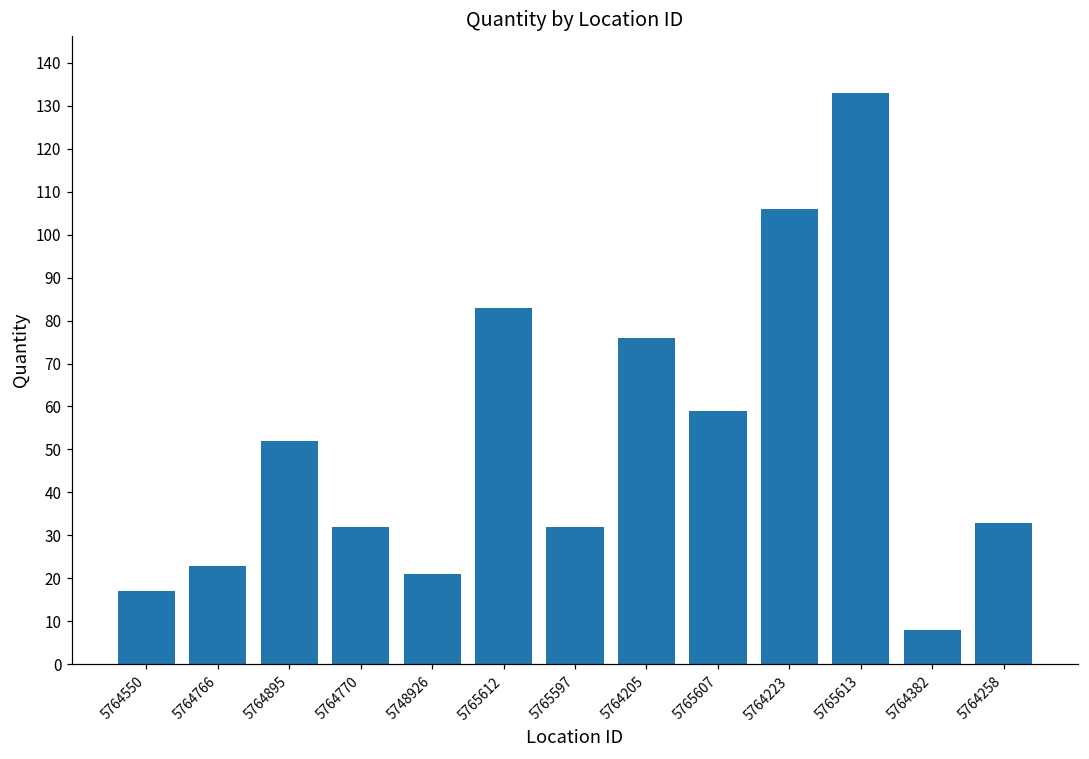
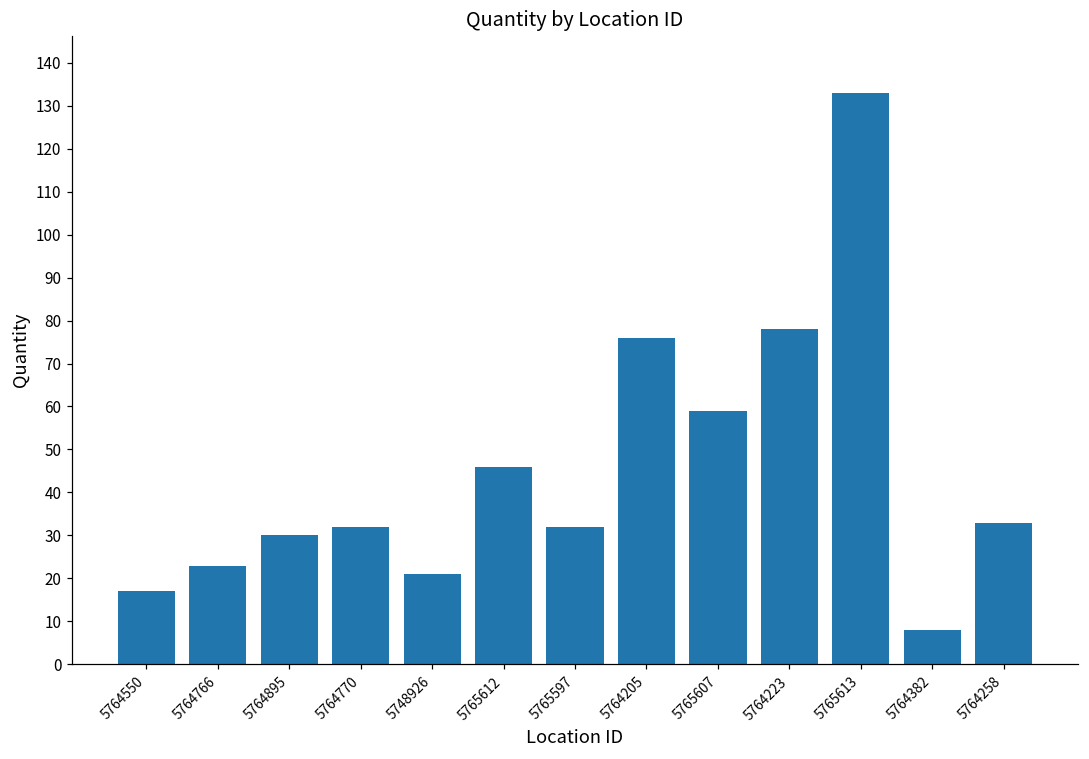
  {
    "5764550": 17,
    "5764766": 23,
-   "5764895": 52,
+   "5764895": 30,
    "5764770": 32,
    "5748926": 21,
-   "5765612": 83,
+   "5765612": 46,
    "5765597": 32,
    "5764205": 76,
    "5765607": 59,
-   "5764223": 106,
+   "5764223": 78,
    "5765613": 133,
    "5764382": 8,
    "5764258": 33
  }
